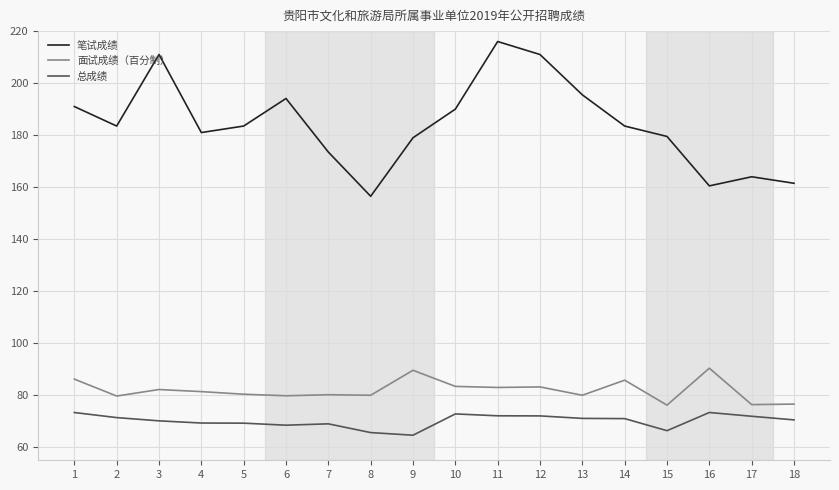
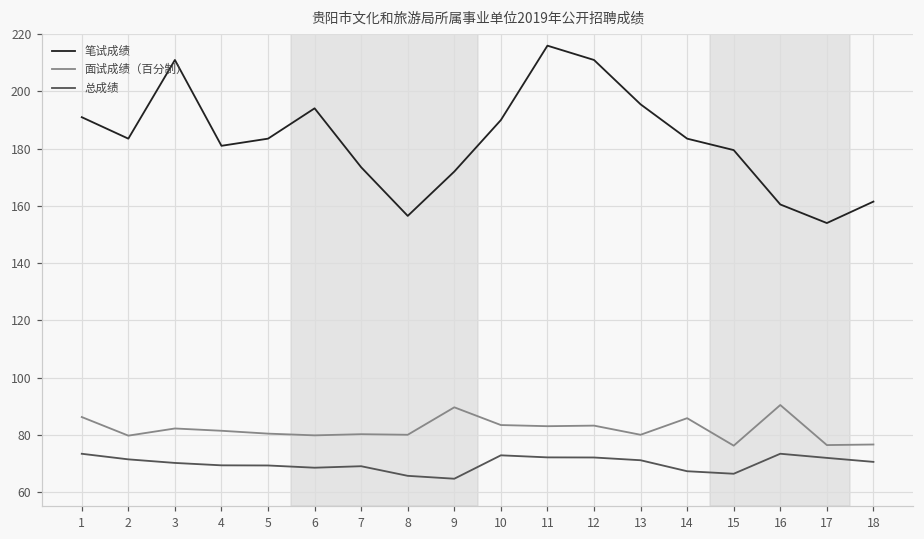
  {
    "笔试成绩": {
      "1": 191,
      "2": 184,
      "3": 211,
      "4": 181,
      "5": 184,
      "6": 194,
      "7": 174,
      "8": 157,
-     "9": 179,
+     "9": 172,
      "10": 190,
      "11": 216,
      "12": 211,
      "13": 196,
      "14": 184,
      "15": 180,
      "16": 161,
-     "17": 164,
+     "17": 154,
      "18": 162
    },
    "面试成绩（百分制）": {
      "1": 86,
      "2": 80,
      "3": 82,
      "4": 81,
      "5": 80,
      "6": 80,
      "7": 80,
      "8": 80,
      "9": 90,
      "10": 83,
      "11": 83,
      "12": 83,
      "13": 80,
      "14": 86,
      "15": 76,
      "16": 90,
      "17": 76,
      "18": 77
    },
    "总成绩": {
      "1": 73,
      "2": 71,
      "3": 70,
      "4": 69,
      "5": 69,
      "6": 68,
      "7": 69,
      "8": 66,
      "9": 65,
      "10": 73,
      "11": 72,
      "12": 72,
      "13": 71,
-     "14": 71,
+     "14": 67,
      "15": 66,
      "16": 73,
      "17": 72,
      "18": 71
    }
  }
